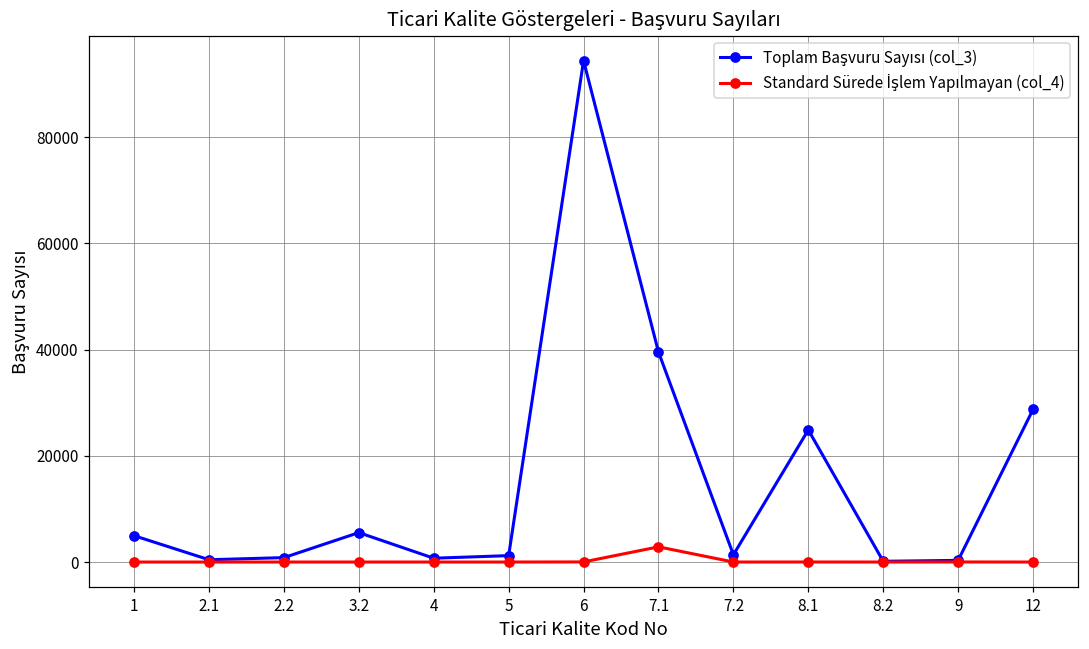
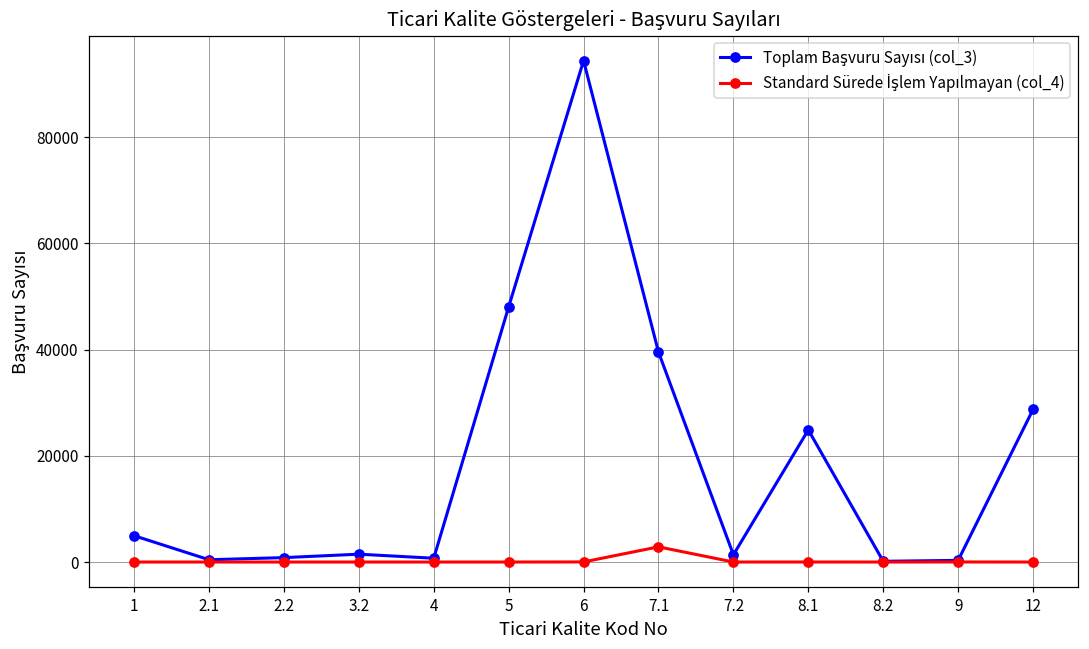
  {
    "Toplam Başvuru Sayısı (col_3)": {
      "1": 5000,
      "2.2": 1000,
-     "3.2": 6000,
+     "3.2": 1000,
      "4": 1000,
-     "5": 1000,
+     "5": 48000,
      "6": 94000,
      "7.1": 40000,
      "7.2": 1000,
      "8.1": 25000,
      "12": 29000
    },
    "Standard Sürede İşlem Yapılmayan (col_4)": {
      "1": 0,
      "2.2": 0,
      "3.2": 0,
      "4": 0,
      "5": 0,
      "6": 0,
      "7.1": 3000,
      "7.2": 0,
      "8.1": 0,
      "12": 0
    }
  }
